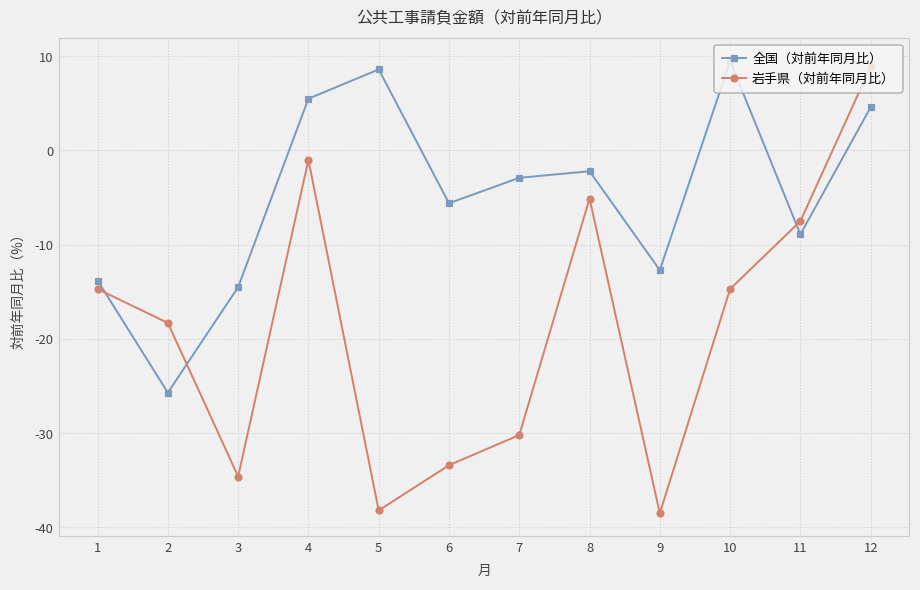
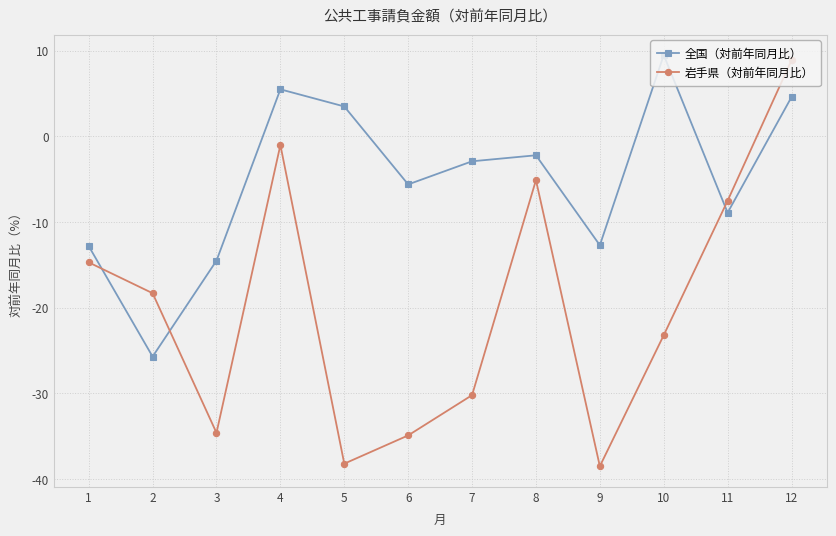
  {
    "全国（対前年同月比）": {
-     "1": -14,
+     "1": -13,
      "2": -26,
      "3": -15,
      "4": 6,
-     "5": 9,
+     "5": 4,
      "6": -6,
      "7": -3,
      "8": -2,
      "9": -13,
      "11": -9,
      "12": 5
    },
    "岩手県（対前年同月比）": {
      "1": -15,
      "2": -18,
      "3": -35,
      "4": -1,
      "5": -38,
-     "6": -33,
+     "6": -35,
      "7": -30,
      "8": -5,
      "9": -39,
-     "10": -15,
+     "10": -23,
      "11": -8
    }
  }
